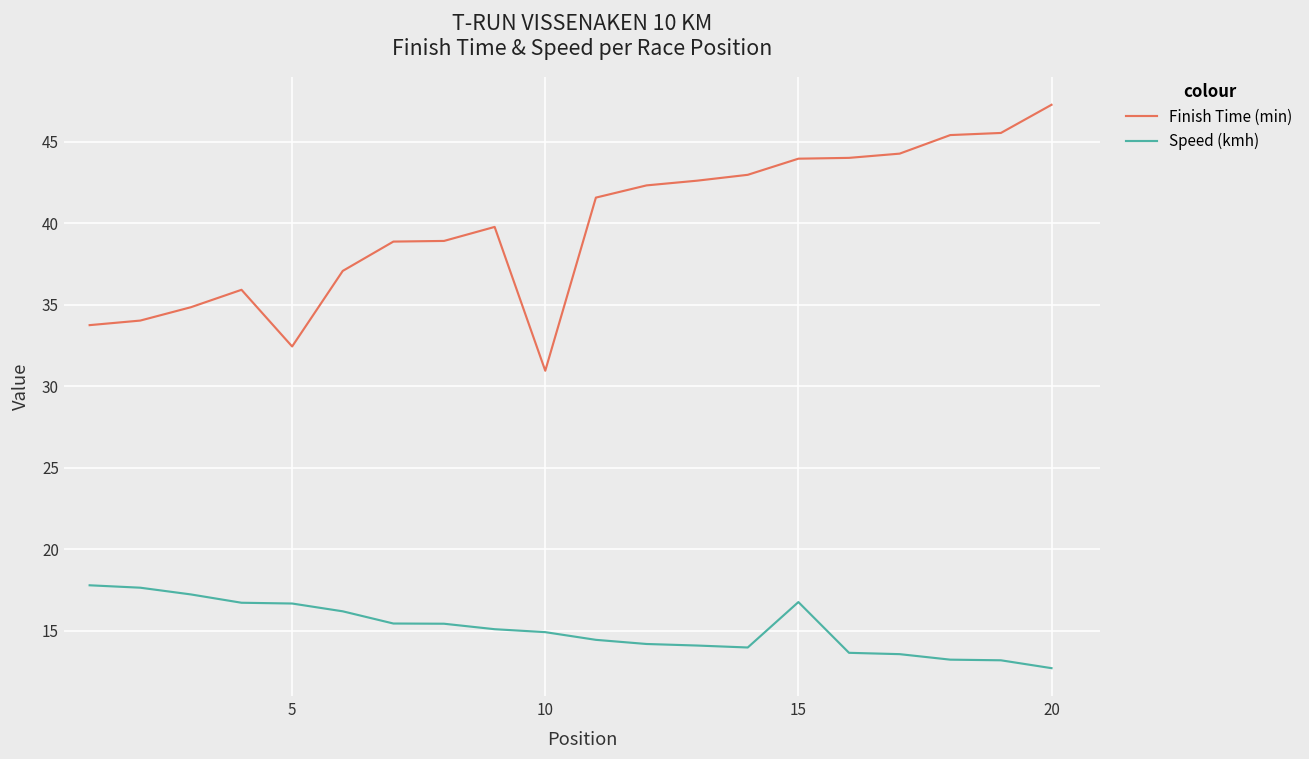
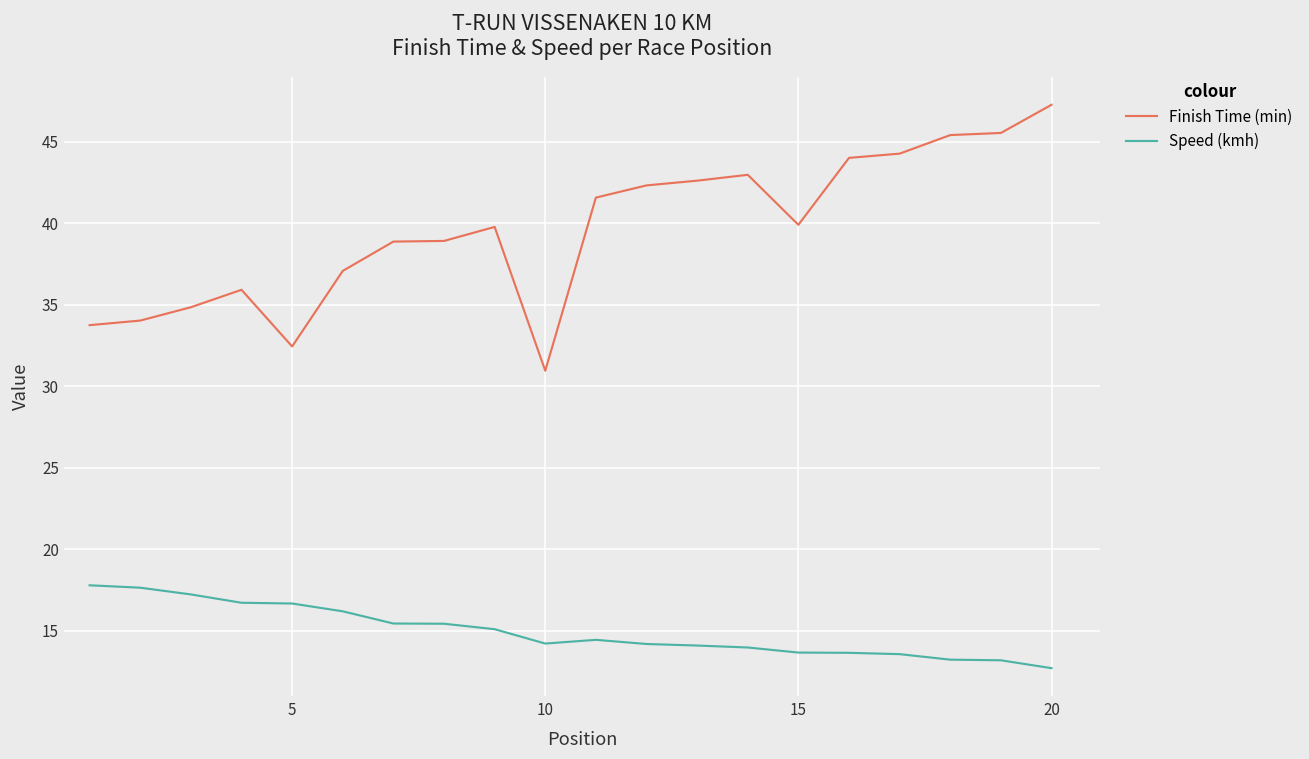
  {
    "Finish Time (min)": {
      "5": 32.4,
      "10": 31.0,
-     "15": 44.0,
+     "15": 39.9,
      "20": 47.3
    },
    "Speed (kmh)": {
      "5": 16.7,
-     "10": 14.9,
-     "15": 16.7,
+     "10": 14.2,
+     "15": 13.6,
      "20": 12.7
    }
  }
